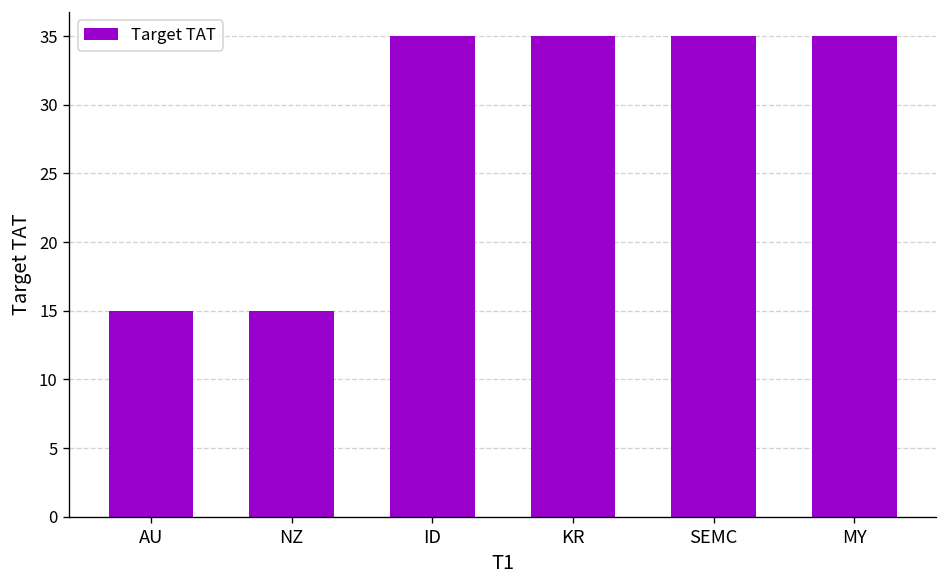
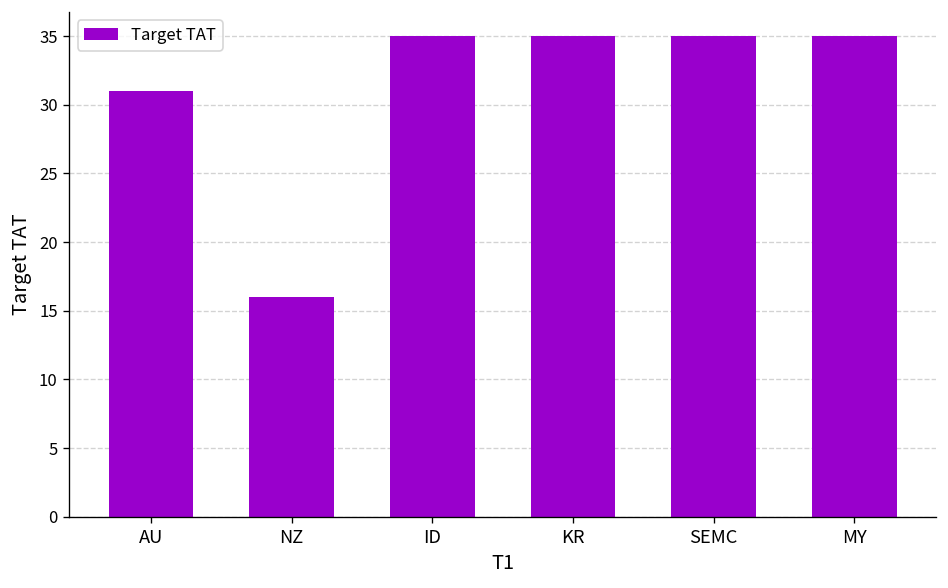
  {
-   "AU": 15,
-   "NZ": 15,
+   "AU": 31,
+   "NZ": 16,
    "ID": 35,
    "KR": 35,
    "SEMC": 35,
    "MY": 35
  }
